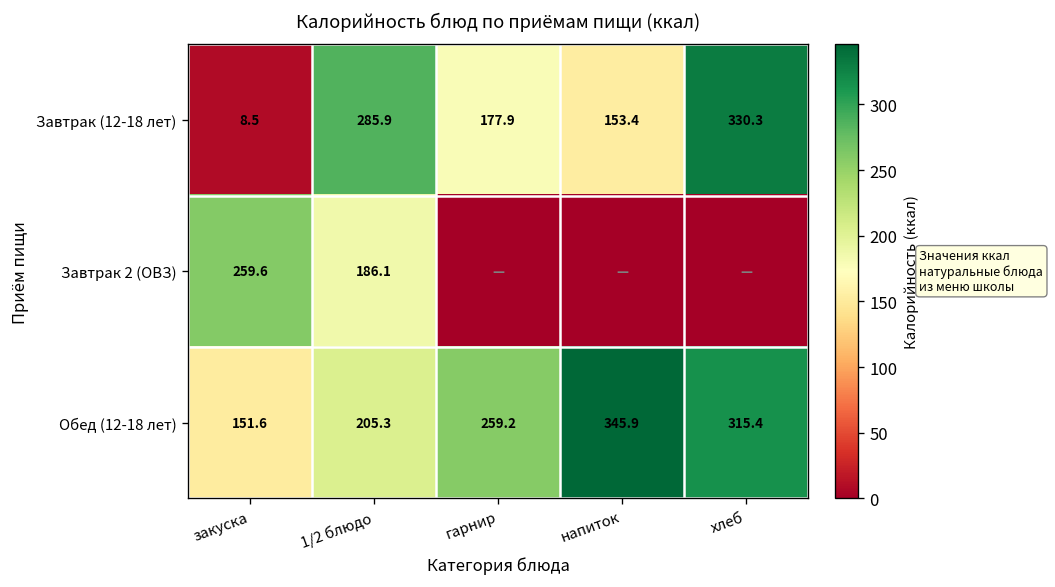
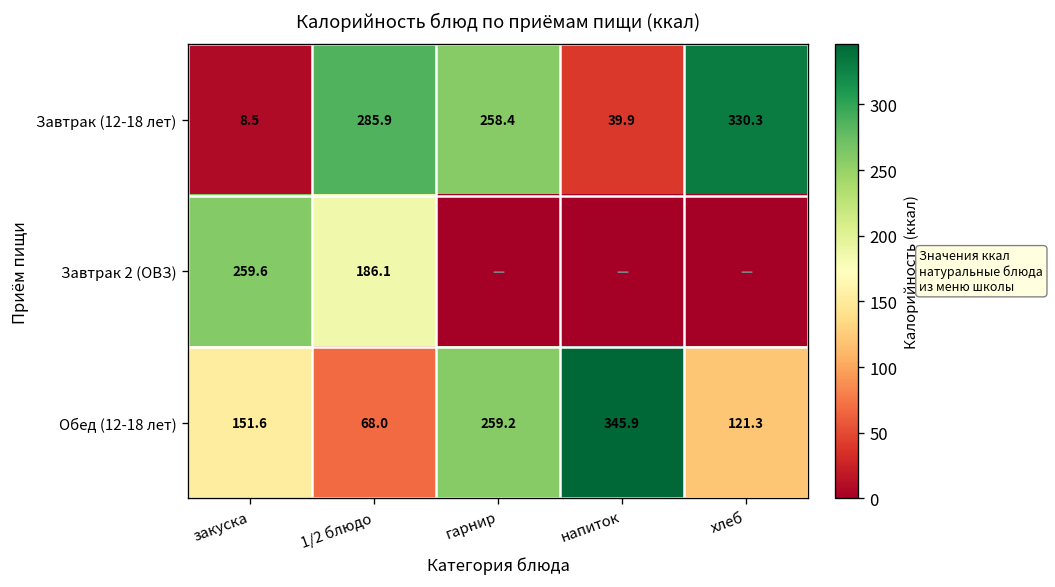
  {
    "Завтрак (12-18 лет)": {
      "закуска": 8.5,
      "1/2 блюдо": 285.9,
-     "гарнир": 177.9,
-     "напиток": 153.4,
+     "гарнир": 258.4,
+     "напиток": 39.9,
      "хлеб": 330.3
    },
    "Завтрак 2 (ОВЗ)": {
      "закуска": 259.6,
      "1/2 блюдо": 186.1
    },
    "Обед (12-18 лет)": {
      "закуска": 151.6,
-     "1/2 блюдо": 205.3,
+     "1/2 блюдо": 68.0,
      "гарнир": 259.2,
      "напиток": 345.9,
-     "хлеб": 315.4
+     "хлеб": 121.3
    }
  }
